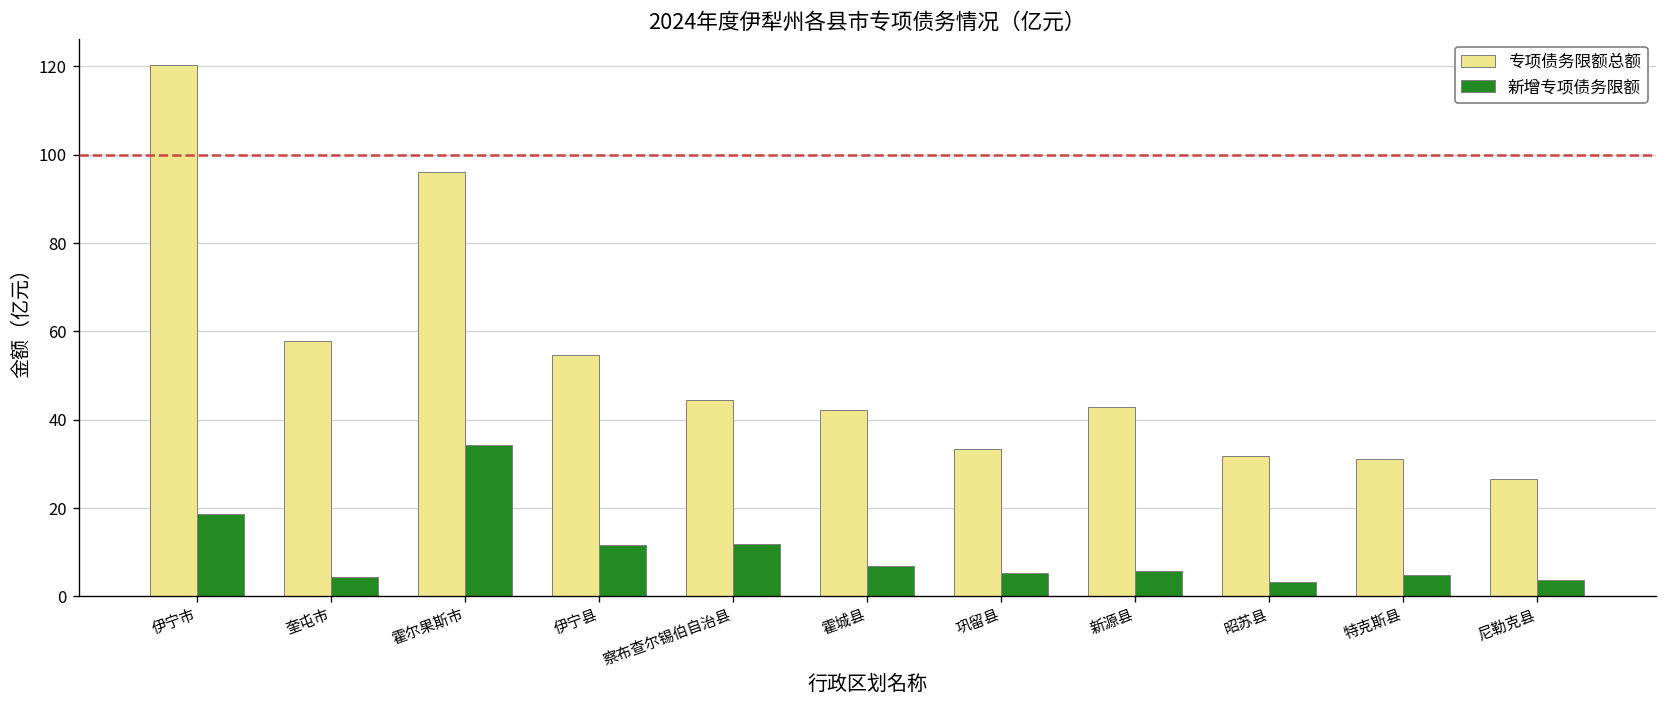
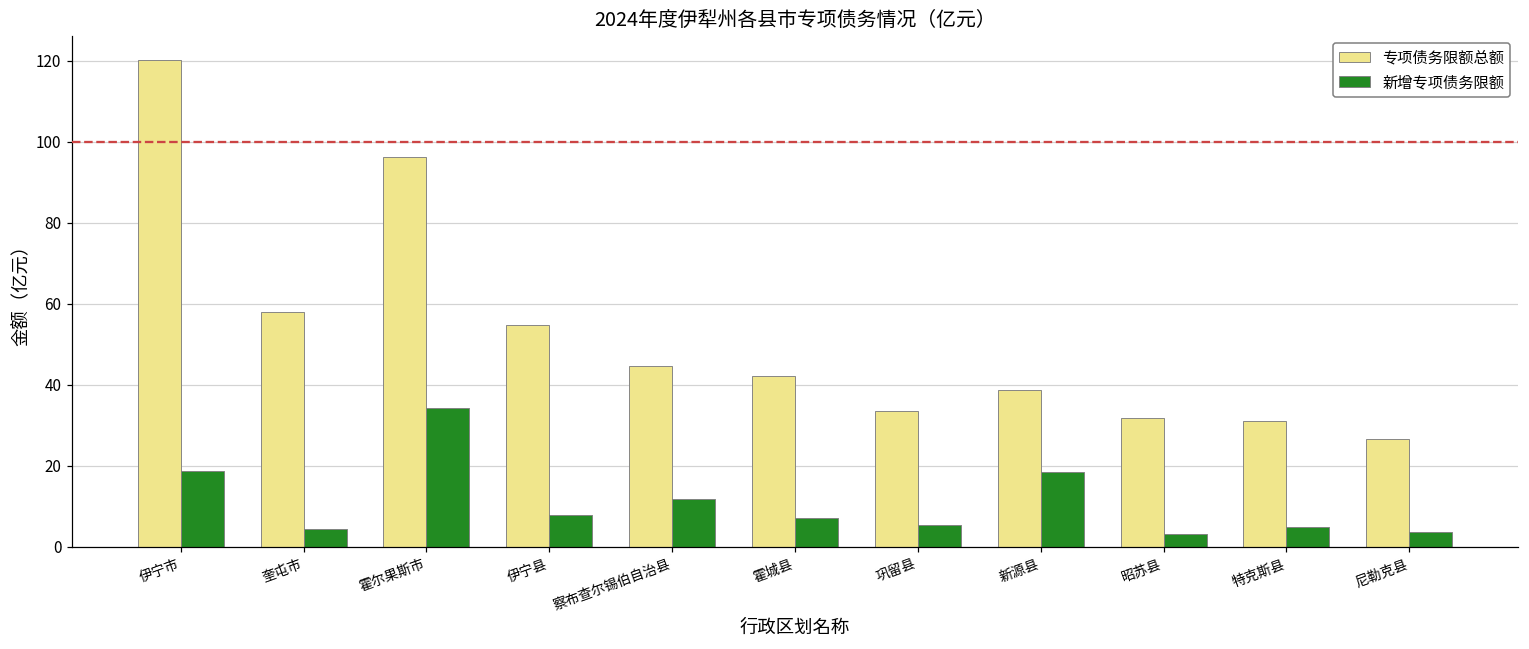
  {
    "专项债务限额总额": {
      "伊宁市": 120,
      "奎屯市": 58,
      "霍尔果斯市": 96,
      "伊宁县": 55,
      "察布查尔锡伯自治县": 45,
      "霍城县": 42,
      "巩留县": 33,
-     "新源县": 43,
+     "新源县": 39,
      "昭苏县": 32,
      "特克斯县": 31,
      "尼勒克县": 27
    },
    "新增专项债务限额": {
      "伊宁市": 19,
      "奎屯市": 5,
      "霍尔果斯市": 34,
-     "伊宁县": 12,
+     "伊宁县": 8,
      "察布查尔锡伯自治县": 12,
      "霍城县": 7,
      "巩留县": 5,
-     "新源县": 6,
+     "新源县": 19,
      "昭苏县": 3,
      "特克斯县": 5,
      "尼勒克县": 4
    }
  }
